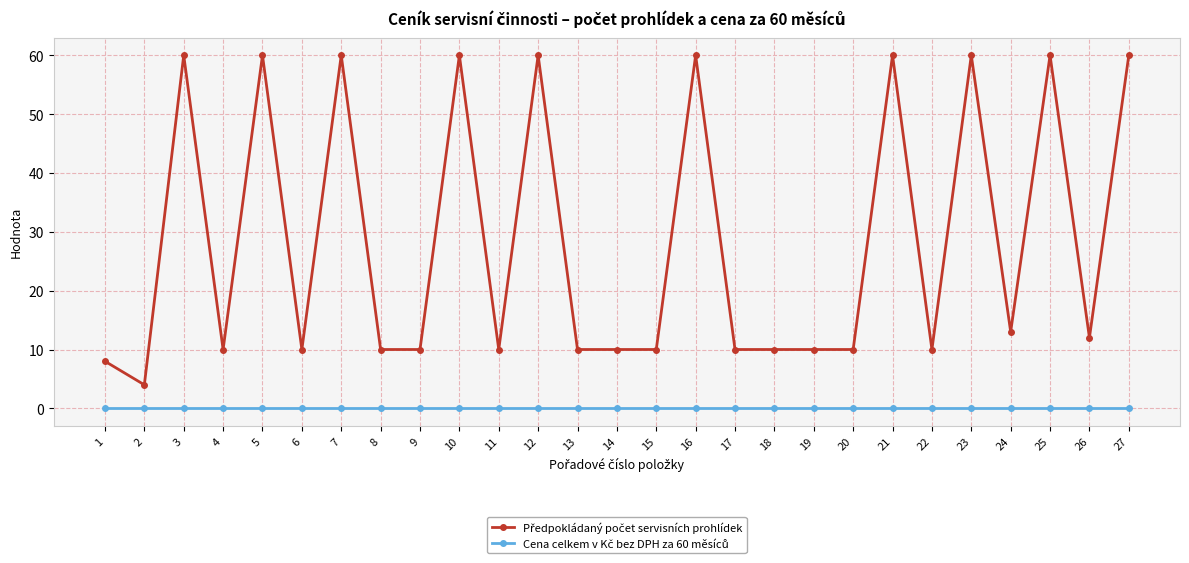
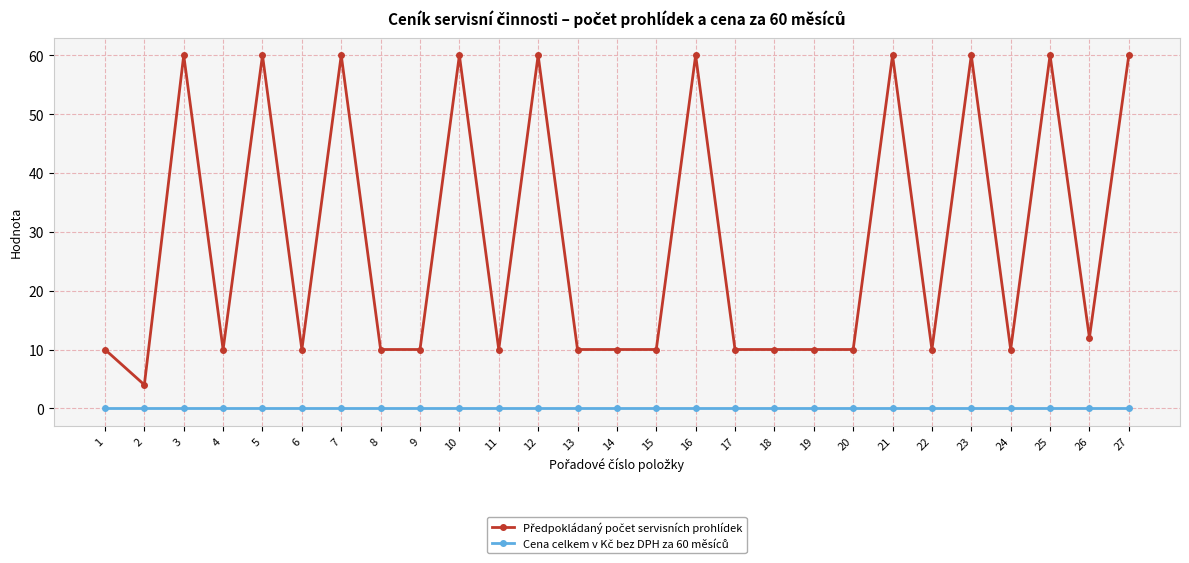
  {
    "Předpokládaný počet servisních prohlídek": {
-     "1": 8,
+     "1": 10,
      "2": 4,
      "3": 60,
      "4": 10,
      "5": 60,
      "6": 10,
      "7": 60,
      "8": 10,
      "9": 10,
      "10": 60,
      "11": 10,
      "12": 60,
      "13": 10,
      "14": 10,
      "15": 10,
      "16": 60,
      "17": 10,
      "18": 10,
      "19": 10,
      "20": 10,
      "21": 60,
      "22": 10,
      "23": 60,
-     "24": 13,
+     "24": 10,
      "25": 60,
      "26": 12,
      "27": 60
    },
    "Cena celkem v Kč bez DPH za 60 měsíců": {
      "1": 0,
      "2": 0,
      "3": 0,
      "4": 0,
      "5": 0,
      "6": 0,
      "7": 0,
      "8": 0,
      "9": 0,
      "10": 0,
      "11": 0,
      "12": 0,
      "13": 0,
      "14": 0,
      "15": 0,
      "16": 0,
      "17": 0,
      "18": 0,
      "19": 0,
      "20": 0,
      "21": 0,
      "22": 0,
      "23": 0,
      "24": 0,
      "25": 0,
      "26": 0,
      "27": 0
    }
  }
